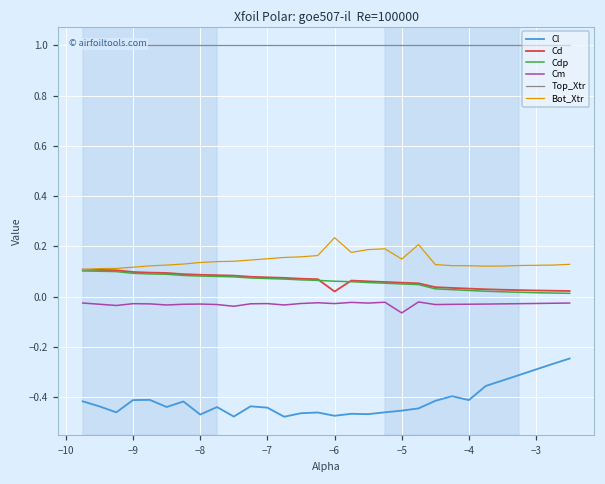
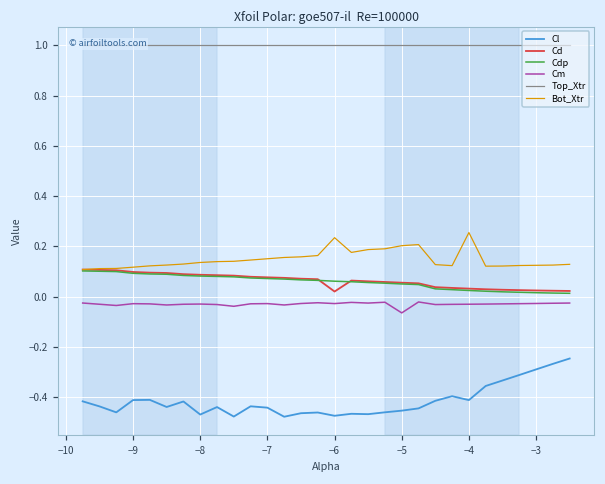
  {
    "Cl": {
      "−9": -0.41,
      "−8": -0.47,
      "−7": -0.44,
      "−6": -0.47,
      "−5": -0.45,
      "−4": -0.41,
      "−3": -0.29
    },
    "Cd": {
      "−6": 0.02
    },
    "Cdp": {
      "−6": 0.06
    },
    "Cm": {
      "−9": -0.03,
      "−8": -0.03,
      "−7": -0.03,
      "−6": -0.03,
      "−5": -0.06,
      "−4": -0.03,
      "−3": -0.03
    },
    "Top_Xtr": {
      "−8": 1.00,
      "−7": 1.00,
      "−6": 1.00,
      "−5": 1.00,
      "−4": 1.00
    },
    "Bot_Xtr": {
      "−9": 0.12,
      "−8": 0.14,
      "−7": 0.15,
      "−6": 0.24,
-     "−5": 0.15,
-     "−4": 0.12,
+     "−5": 0.20,
+     "−4": 0.26,
      "−3": 0.13
    }
  }
